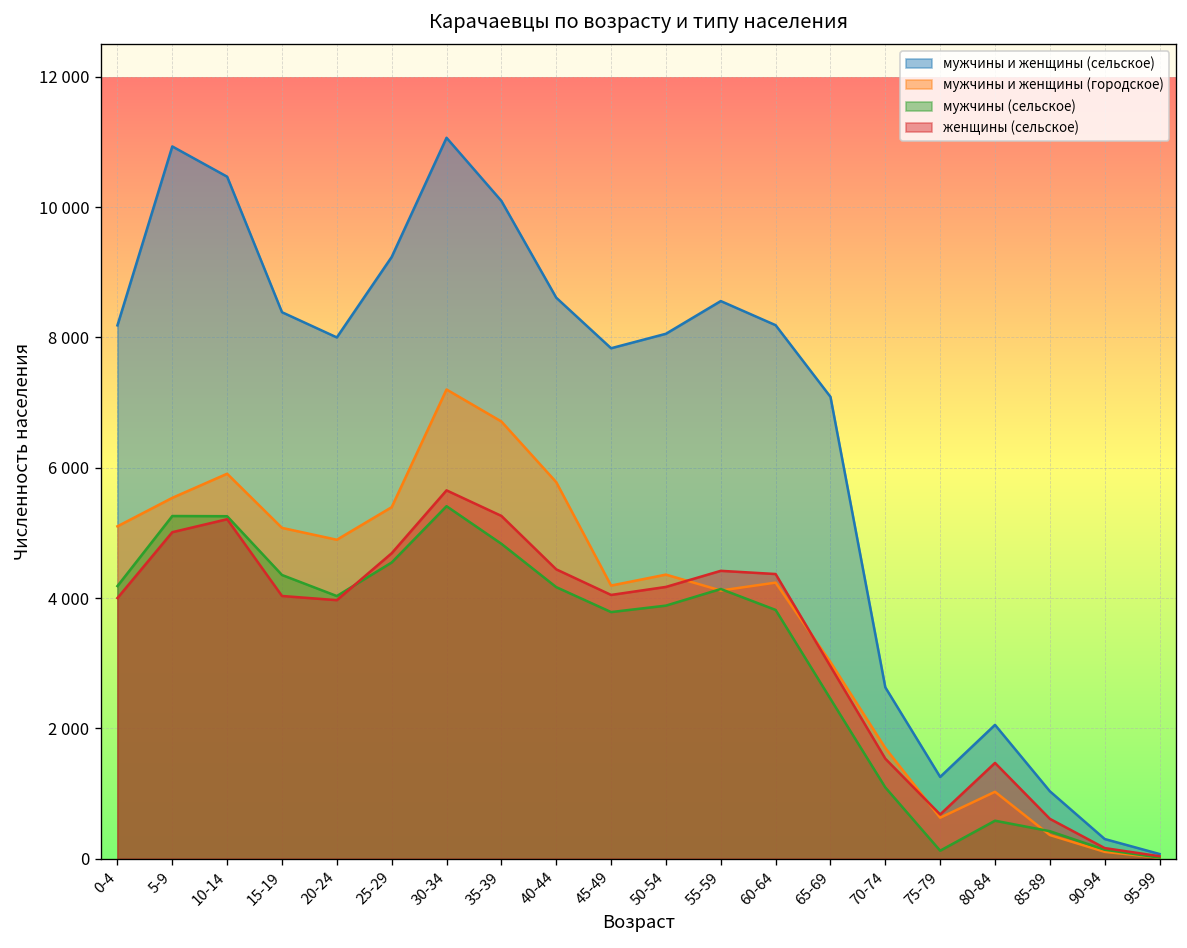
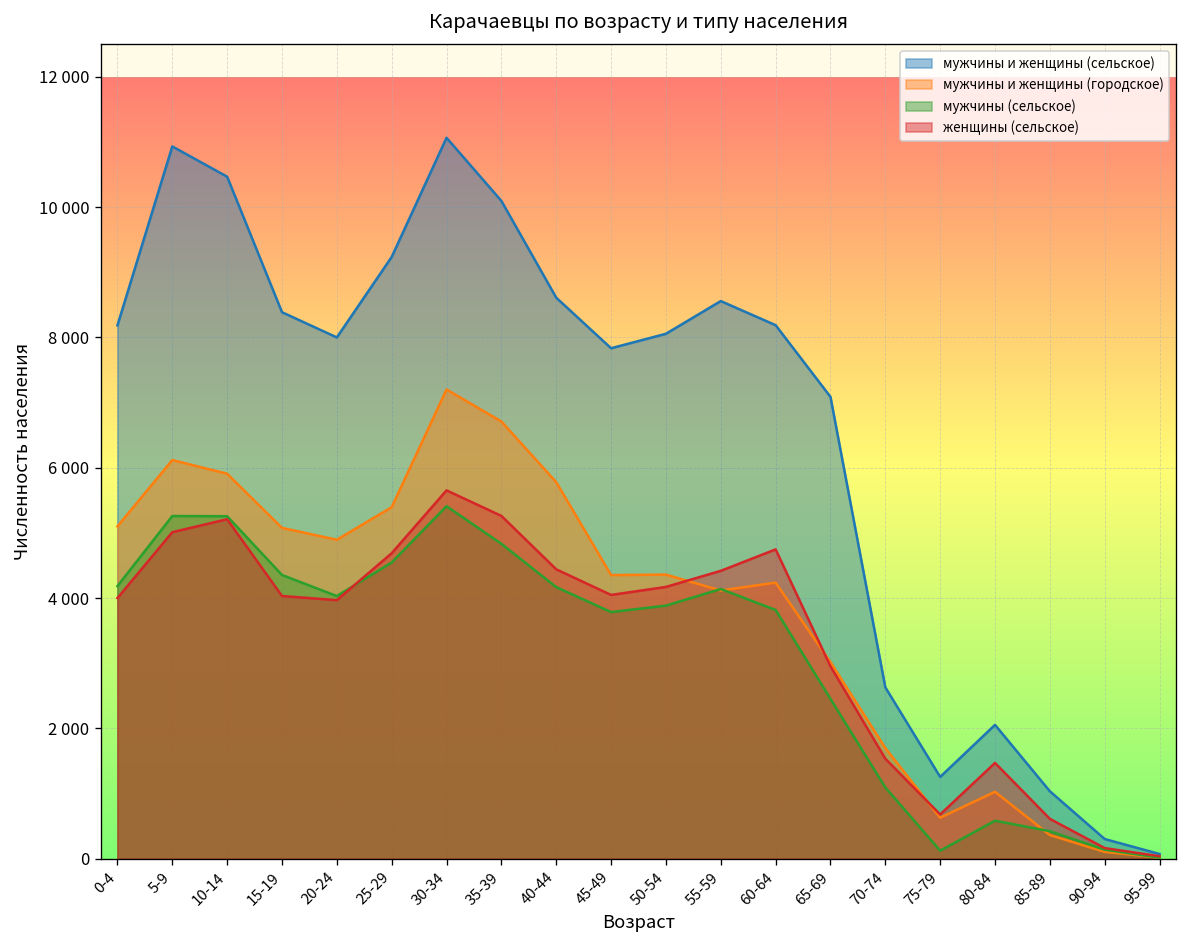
  {
    "мужчины и женщины (сельское)": {
      "0-4": 8200,
      "5-9": 10900,
      "10-14": 10500,
      "15-19": 8400,
      "20-24": 8000,
      "25-29": 9200,
      "30-34": 11100,
      "35-39": 10100,
      "40-44": 8600,
      "45-49": 7800,
      "50-54": 8100,
      "55-59": 8600,
      "60-64": 8200,
      "65-69": 7100,
      "70-74": 2600,
      "75-79": 1300,
      "80-84": 2100,
      "85-89": 1000,
      "90-94": 300
    },
    "мужчины и женщины (городское)": {
      "0-4": 5100,
-     "5-9": 5500,
+     "5-9": 6100,
      "10-14": 5900,
      "15-19": 5100,
      "20-24": 4900,
      "25-29": 5400,
      "30-34": 7200,
      "35-39": 6700,
      "40-44": 5800,
-     "45-49": 4200,
+     "45-49": 4400,
      "50-54": 4400,
      "60-64": 4200,
      "65-69": 3000,
      "70-74": 1700,
      "75-79": 600,
      "80-84": 1000,
      "85-89": 400
    },
    "мужчины (сельское)": {
      "0-4": 4200,
      "5-9": 5300,
      "15-19": 4400,
      "20-24": 4000,
      "25-29": 4500,
      "30-34": 5400,
      "35-39": 4800,
      "40-44": 4200,
      "45-49": 3800,
      "50-54": 3900,
      "60-64": 3800,
      "65-69": 2500,
      "70-74": 1100,
      "75-79": 100,
      "80-84": 600,
      "85-89": 400
    },
    "женщины (сельское)": {
      "0-4": 4000,
      "5-9": 5000,
      "15-19": 4000,
      "20-24": 4000,
      "25-29": 4700,
      "30-34": 5700,
      "35-39": 5300,
      "40-44": 4400,
      "45-49": 4000,
      "50-54": 4200,
      "55-59": 4400,
-     "60-64": 4400,
+     "60-64": 4700,
      "65-69": 3000,
      "70-74": 1500,
      "75-79": 700,
      "80-84": 1500,
      "85-89": 600
    }
  }
